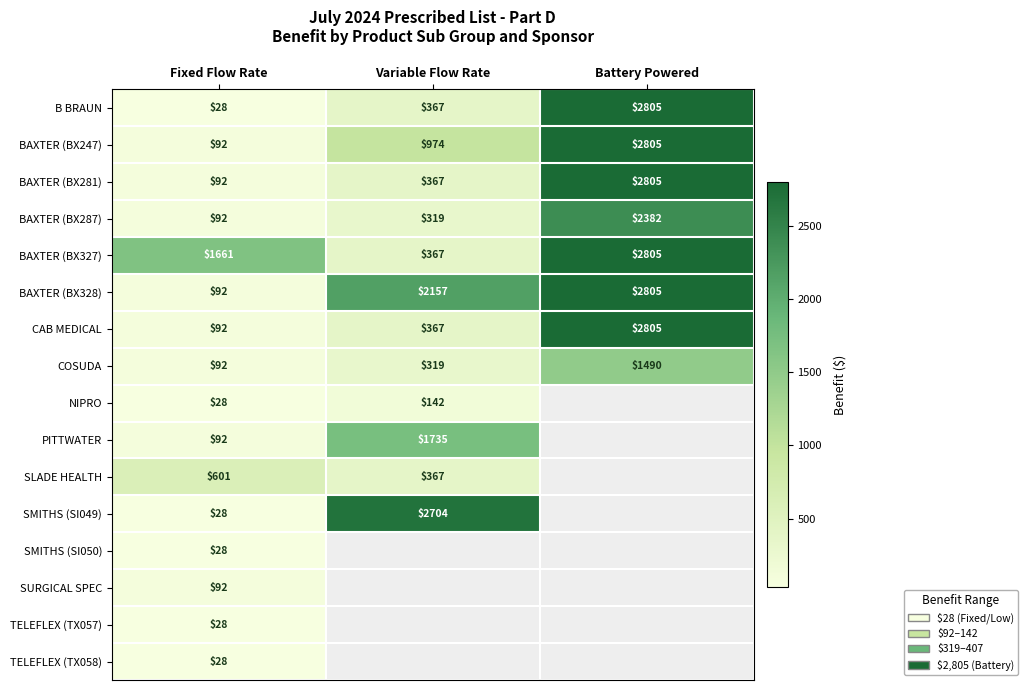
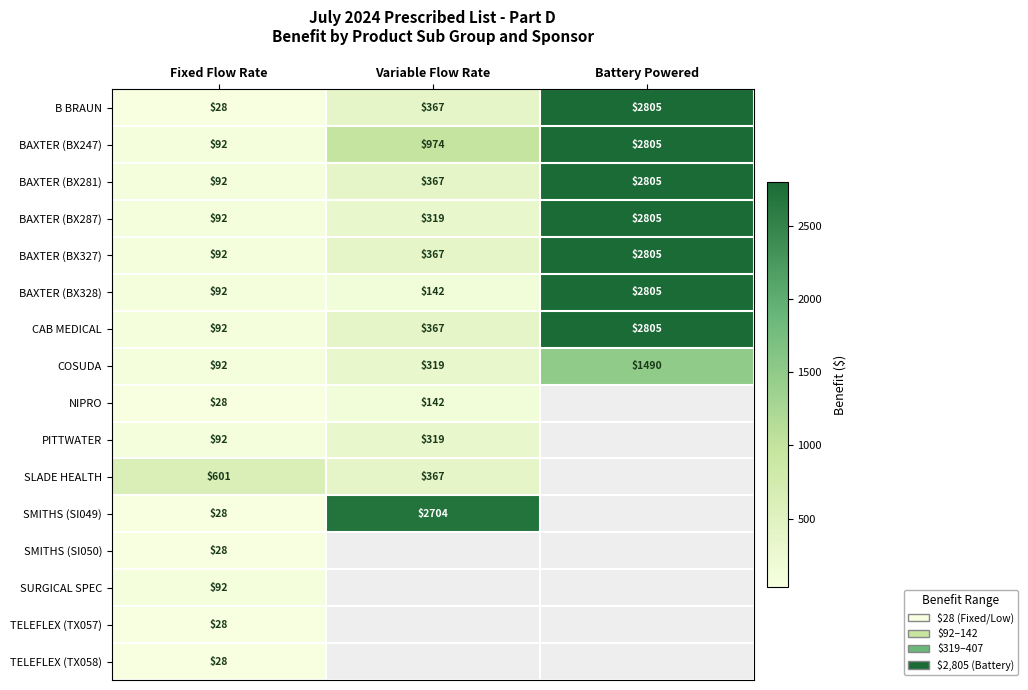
  {
    "B BRAUN": {
      "Fixed Flow Rate": "$28",
      "Variable Flow Rate": "$367",
      "Battery Powered": "$2805"
    },
    "BAXTER (BX247)": {
      "Fixed Flow Rate": "$92",
      "Variable Flow Rate": "$974",
      "Battery Powered": "$2805"
    },
    "BAXTER (BX281)": {
      "Fixed Flow Rate": "$92",
      "Variable Flow Rate": "$367",
      "Battery Powered": "$2805"
    },
    "BAXTER (BX287)": {
      "Fixed Flow Rate": "$92",
      "Variable Flow Rate": "$319",
-     "Battery Powered": "$2382"
+     "Battery Powered": "$2805"
    },
    "BAXTER (BX327)": {
-     "Fixed Flow Rate": "$1661",
+     "Fixed Flow Rate": "$92",
      "Variable Flow Rate": "$367",
      "Battery Powered": "$2805"
    },
    "BAXTER (BX328)": {
      "Fixed Flow Rate": "$92",
-     "Variable Flow Rate": "$2157",
+     "Variable Flow Rate": "$142",
      "Battery Powered": "$2805"
    },
    "CAB MEDICAL": {
      "Fixed Flow Rate": "$92",
      "Variable Flow Rate": "$367",
      "Battery Powered": "$2805"
    },
    "COSUDA": {
      "Fixed Flow Rate": "$92",
      "Variable Flow Rate": "$319",
      "Battery Powered": "$1490"
    },
    "NIPRO": {
      "Fixed Flow Rate": "$28",
      "Variable Flow Rate": "$142"
    },
    "PITTWATER": {
      "Fixed Flow Rate": "$92",
-     "Variable Flow Rate": "$1735"
+     "Variable Flow Rate": "$319"
    },
    "SLADE HEALTH": {
      "Fixed Flow Rate": "$601",
      "Variable Flow Rate": "$367"
    },
    "SMITHS (SI049)": {
      "Fixed Flow Rate": "$28",
      "Variable Flow Rate": "$2704"
    },
    "SMITHS (SI050)": {
      "Fixed Flow Rate": "$28"
    },
    "SURGICAL SPEC": {
      "Fixed Flow Rate": "$92"
    },
    "TELEFLEX (TX057)": {
      "Fixed Flow Rate": "$28"
    },
    "TELEFLEX (TX058)": {
      "Fixed Flow Rate": "$28"
    }
  }
